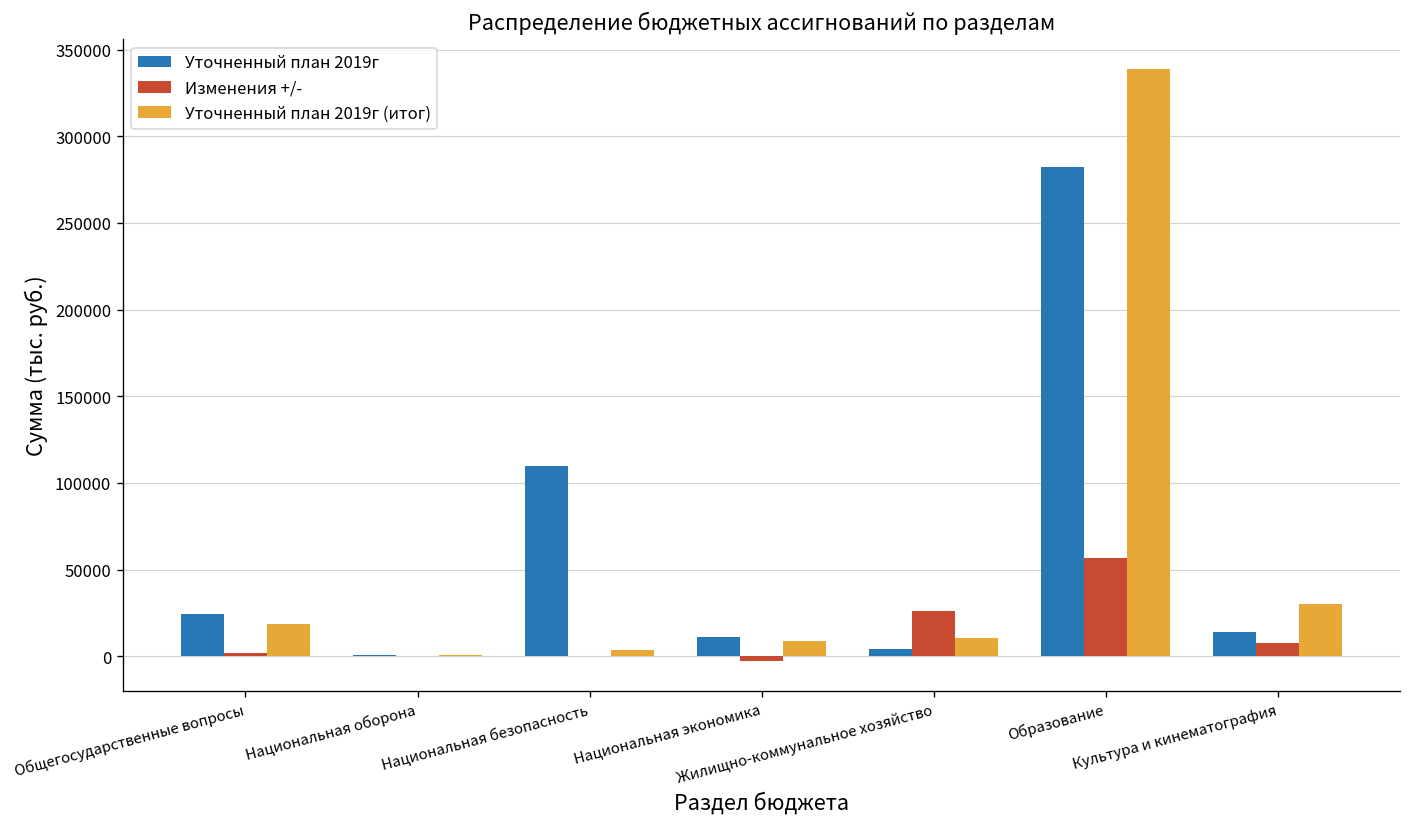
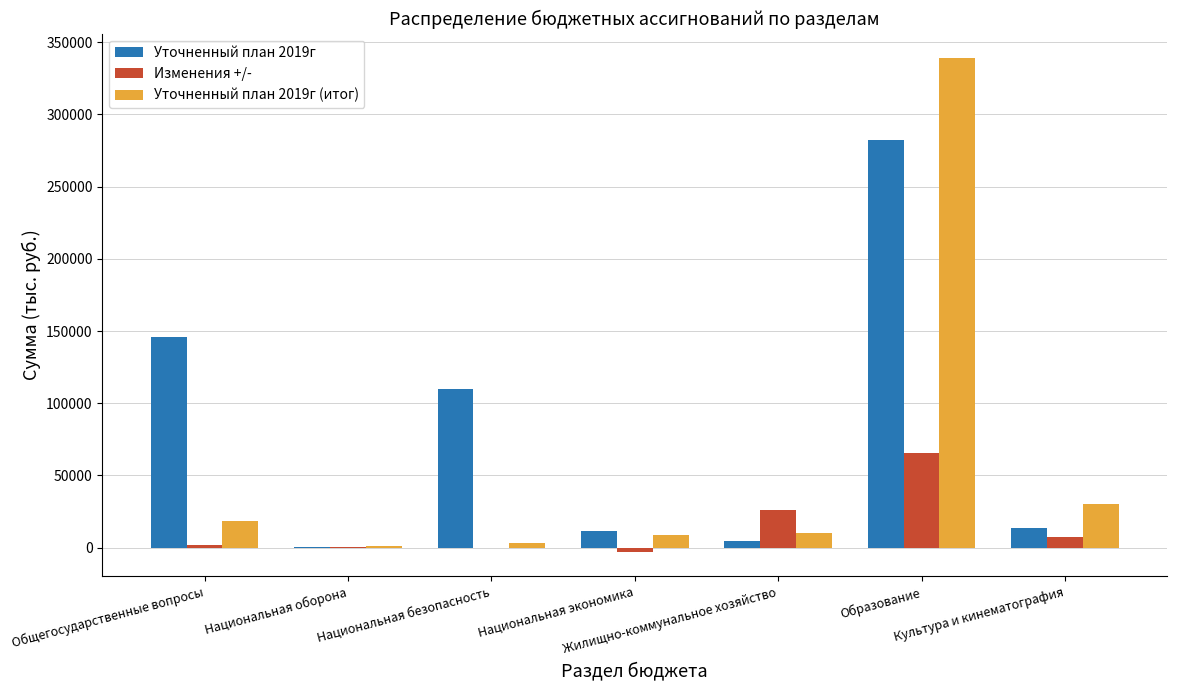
  {
    "Уточненный план 2019г": {
-     "Общегосударственные вопросы": 24000,
+     "Общегосударственные вопросы": 146000,
      "Национальная безопасность": 110000,
      "Национальная экономика": 11000,
      "Жилищно-коммунальное хозяйство": 4000,
      "Образование": 282000,
      "Культура и кинематография": 14000
    },
    "Изменения +/-": {
      "Национальная экономика": -3000,
      "Жилищно-коммунальное хозяйство": 26000,
-     "Образование": 57000,
+     "Образование": 66000,
      "Культура и кинематография": 7000
    },
    "Уточненный план 2019г (итог)": {
      "Общегосударственные вопросы": 19000,
      "Национальная безопасность": 3000,
      "Национальная экономика": 9000,
      "Жилищно-коммунальное хозяйство": 11000,
      "Образование": 339000,
      "Культура и кинематография": 30000
    }
  }
